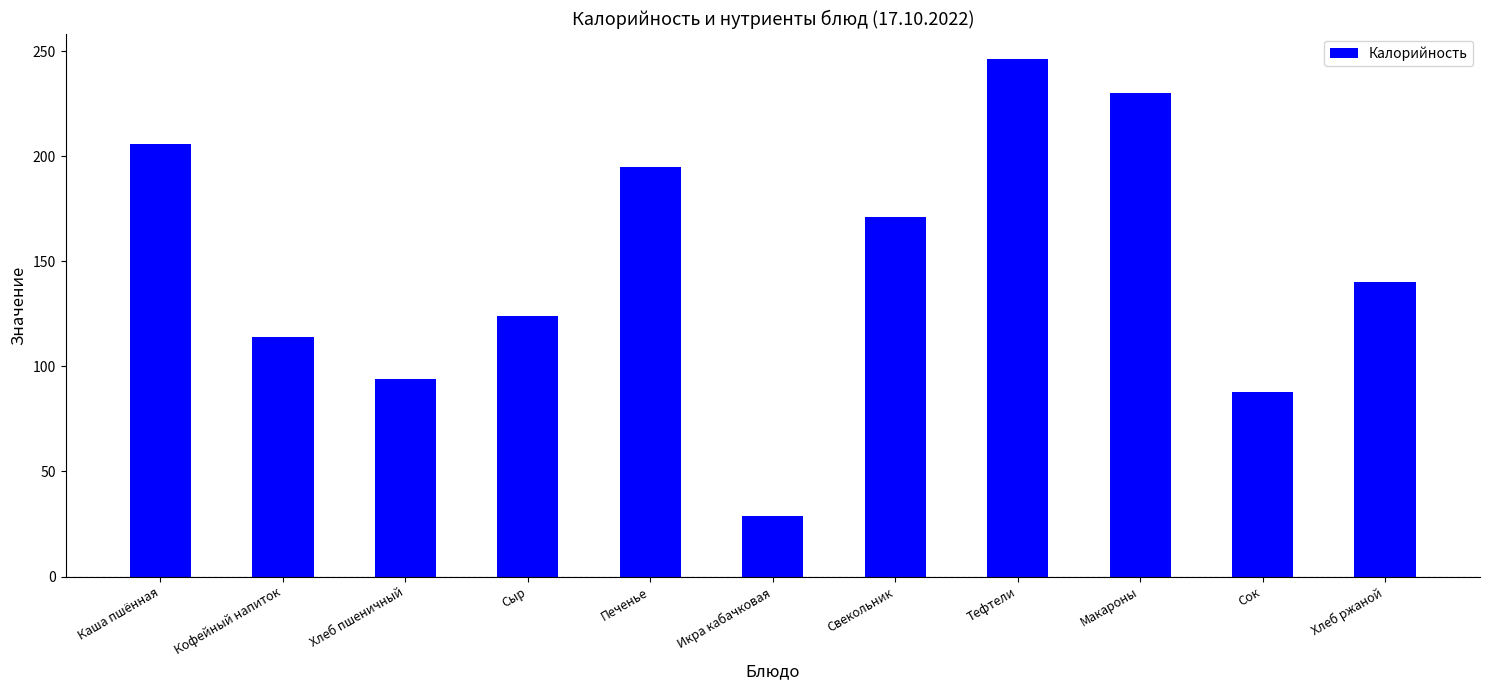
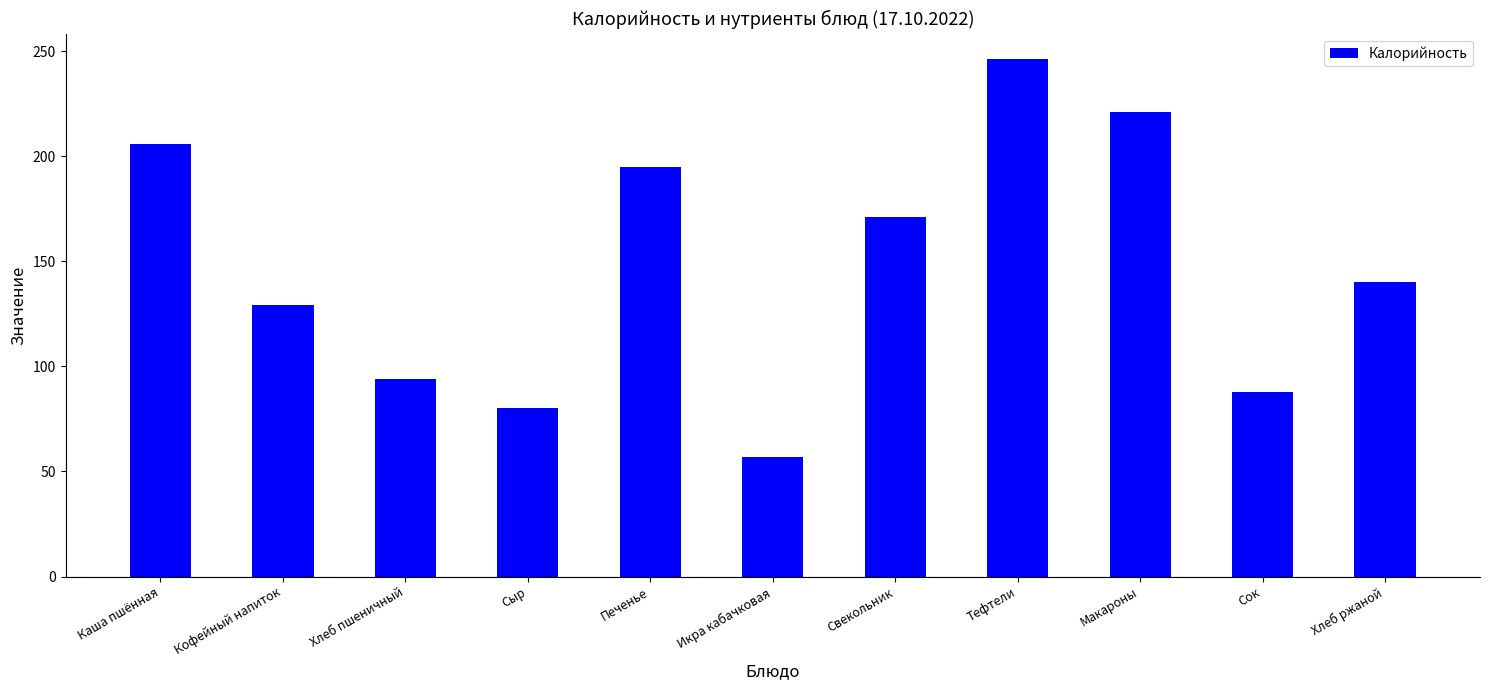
  {
    "Каша пшённая": 206,
-   "Кофейный напиток": 114,
+   "Кофейный напиток": 129,
    "Хлеб пшеничный": 94,
-   "Сыр": 124,
+   "Сыр": 80,
    "Печенье": 195,
-   "Икра кабачковая": 29,
+   "Икра кабачковая": 57,
    "Свекольник": 171,
    "Тефтели": 246,
-   "Макароны": 230,
+   "Макароны": 221,
    "Сок": 88,
    "Хлеб ржаной": 140
  }
